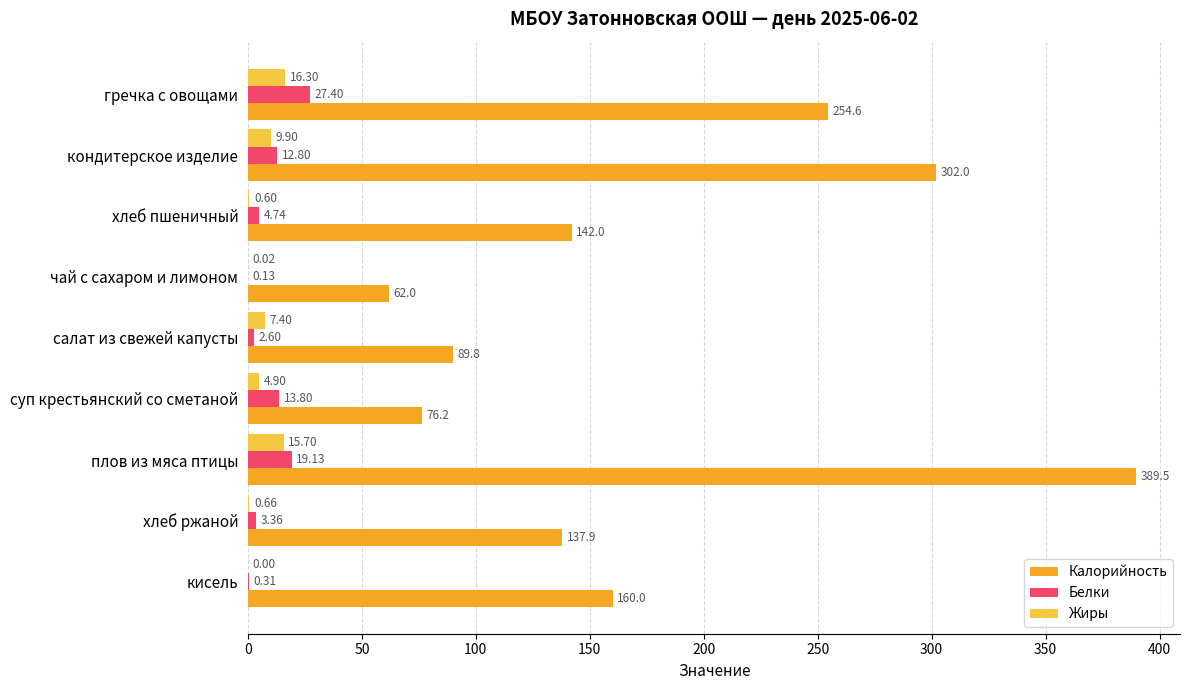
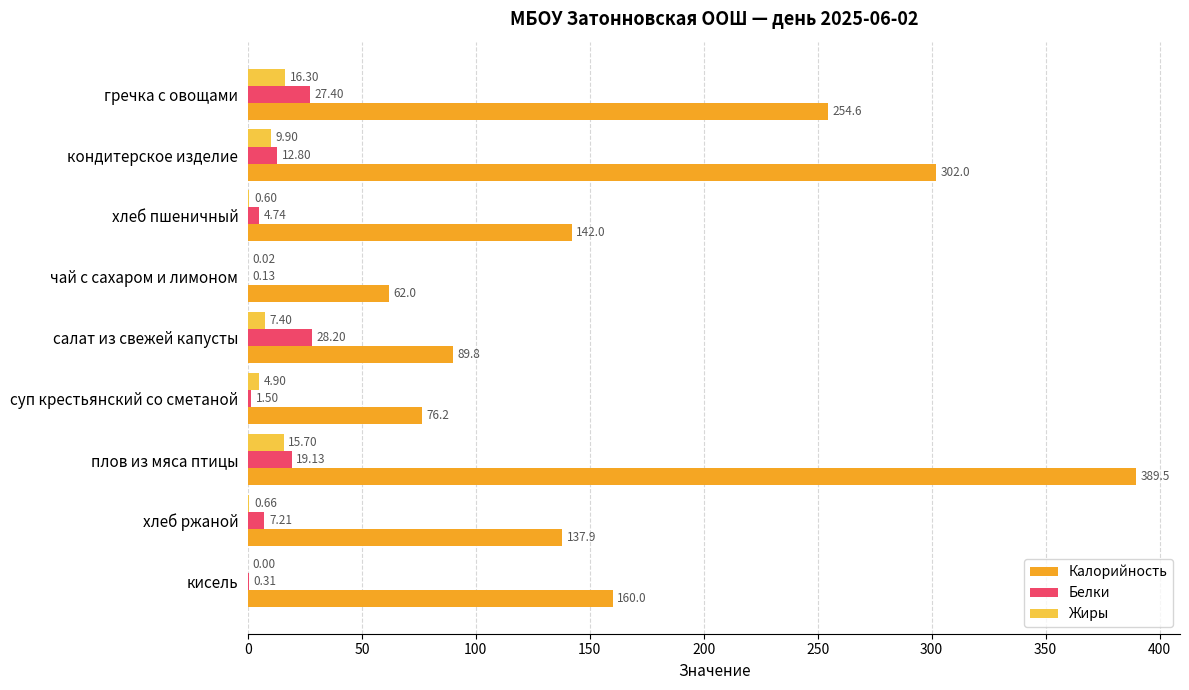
  {
    "Белки": {
      "гречка с овощами": 27.40,
      "кондитерское изделие": 12.80,
      "хлеб пшеничный": 4.74,
      "чай с сахаром и лимоном": 0.13,
-     "салат из свежей капусты": 2.60,
-     "суп крестьянский со сметаной": 13.80,
+     "салат из свежей капусты": 28.20,
+     "суп крестьянский со сметаной": 1.50,
      "плов из мяса птицы": 19.13,
-     "хлеб ржаной": 3.36,
+     "хлеб ржаной": 7.21,
      "кисель": 0.31
    }
  }
